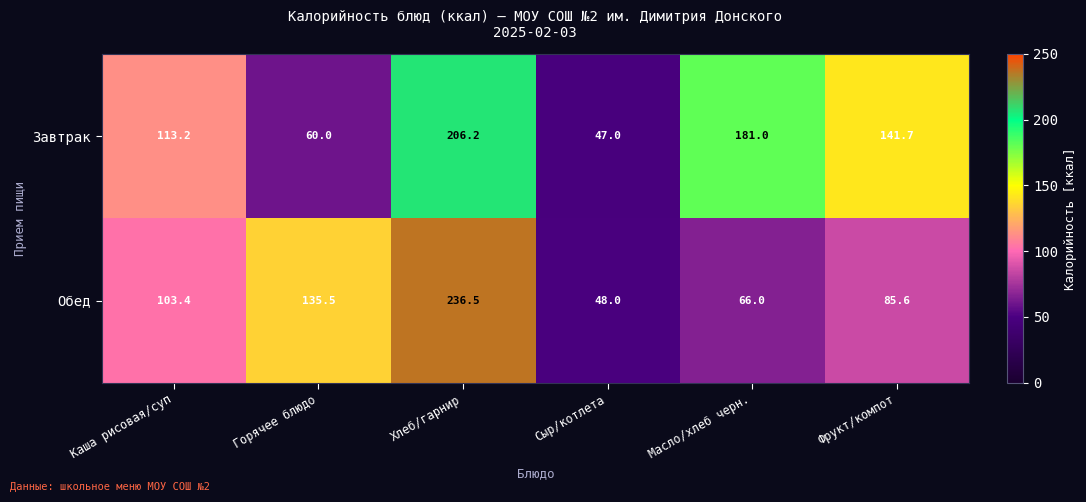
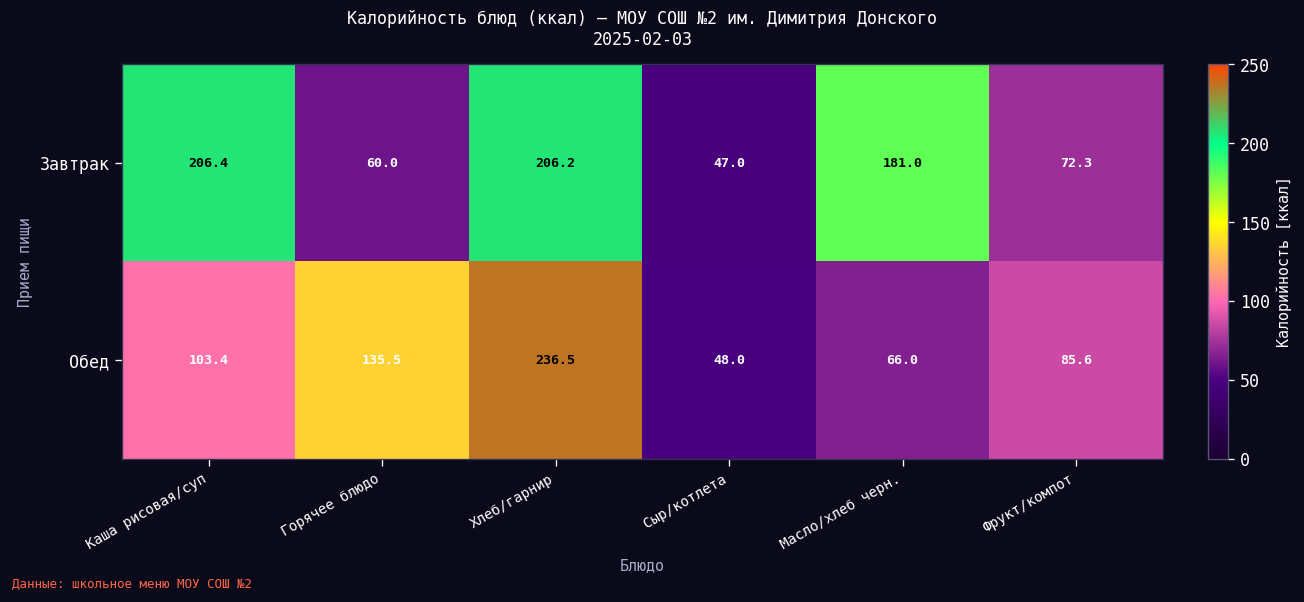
  {
    "Завтрак": {
-     "Каша рисовая/суп": 113.2,
+     "Каша рисовая/суп": 206.4,
      "Горячее блюдо": 60.0,
      "Хлеб/гарнир": 206.2,
      "Сыр/котлета": 47.0,
      "Масло/хлеб черн.": 181.0,
-     "Фрукт/компот": 141.7
+     "Фрукт/компот": 72.3
    },
    "Обед": {
      "Каша рисовая/суп": 103.4,
      "Горячее блюдо": 135.5,
      "Хлеб/гарнир": 236.5,
      "Сыр/котлета": 48.0,
      "Масло/хлеб черн.": 66.0,
      "Фрукт/компот": 85.6
    }
  }
